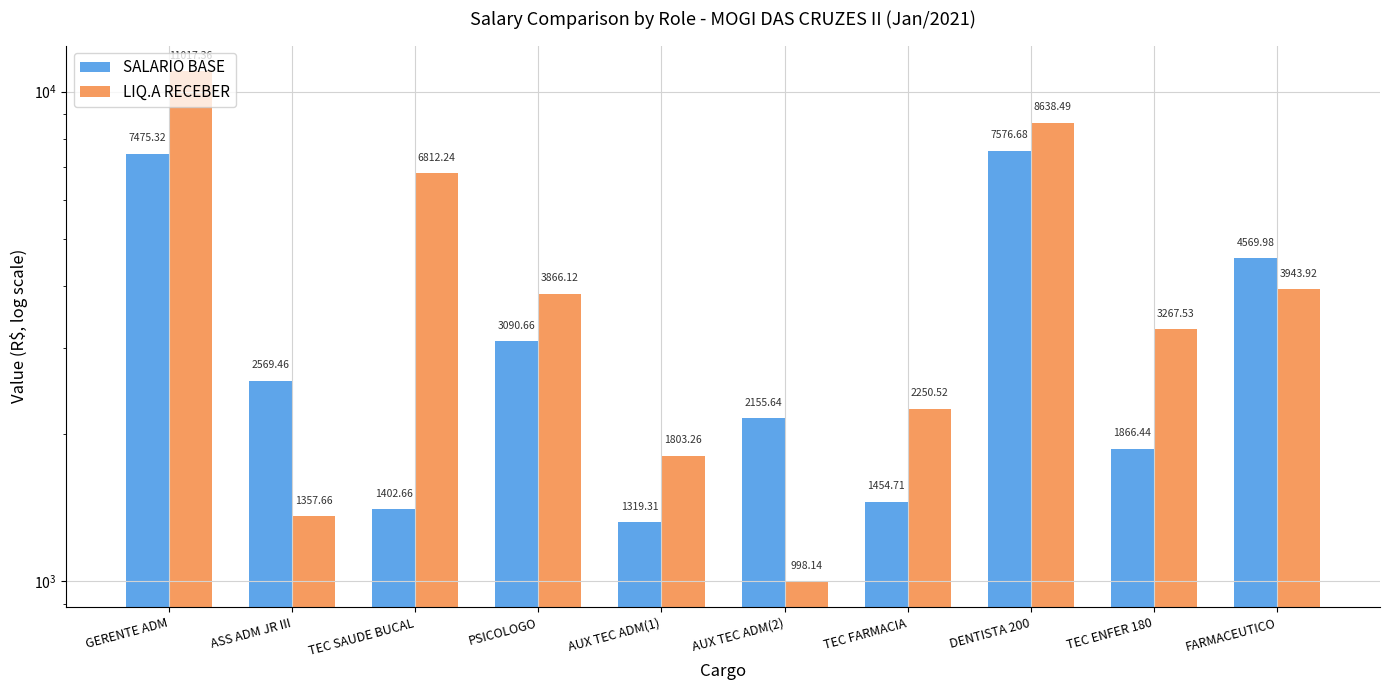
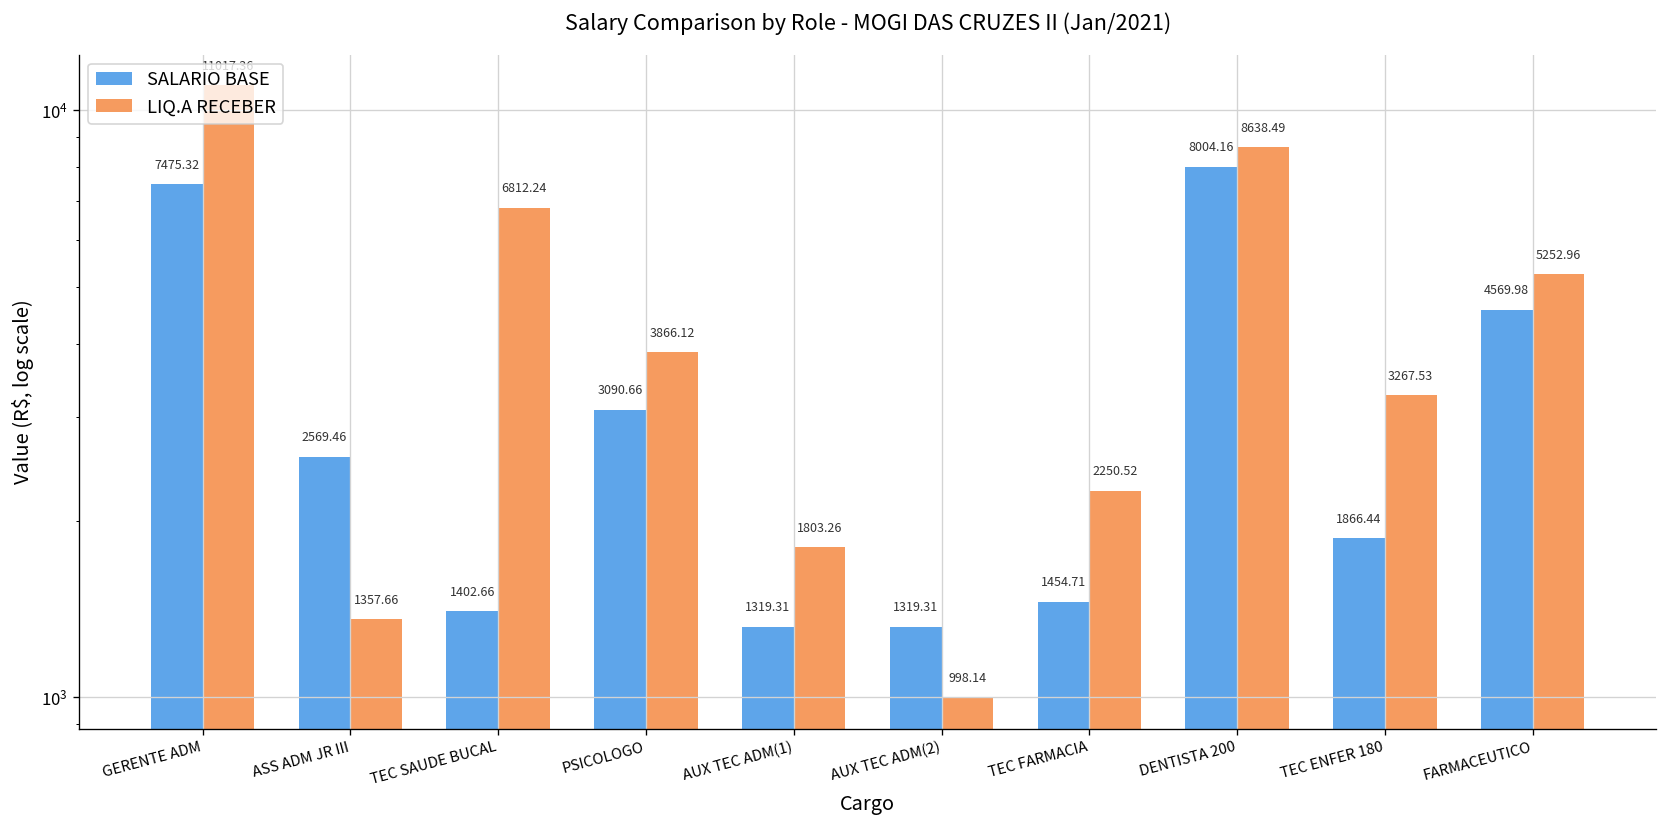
  {
    "SALARIO BASE": {
      "GERENTE ADM": 7475.32,
      "ASS ADM JR III": 2569.46,
      "TEC SAUDE BUCAL": 1402.66,
      "PSICOLOGO": 3090.66,
      "AUX TEC ADM(1)": 1319.31,
-     "AUX TEC ADM(2)": 2155.64,
+     "AUX TEC ADM(2)": 1319.31,
      "TEC FARMACIA": 1454.71,
-     "DENTISTA 200": 7576.68,
+     "DENTISTA 200": 8004.16,
      "TEC ENFER 180": 1866.44,
      "FARMACEUTICO": 4569.98
    },
    "LIQ.A RECEBER": {
      "ASS ADM JR III": 1357.66,
      "TEC SAUDE BUCAL": 6812.24,
      "PSICOLOGO": 3866.12,
      "AUX TEC ADM(1)": 1803.26,
      "AUX TEC ADM(2)": 998.14,
      "TEC FARMACIA": 2250.52,
      "DENTISTA 200": 8638.49,
      "TEC ENFER 180": 3267.53,
-     "FARMACEUTICO": 3943.92
+     "FARMACEUTICO": 5252.96
    }
  }
